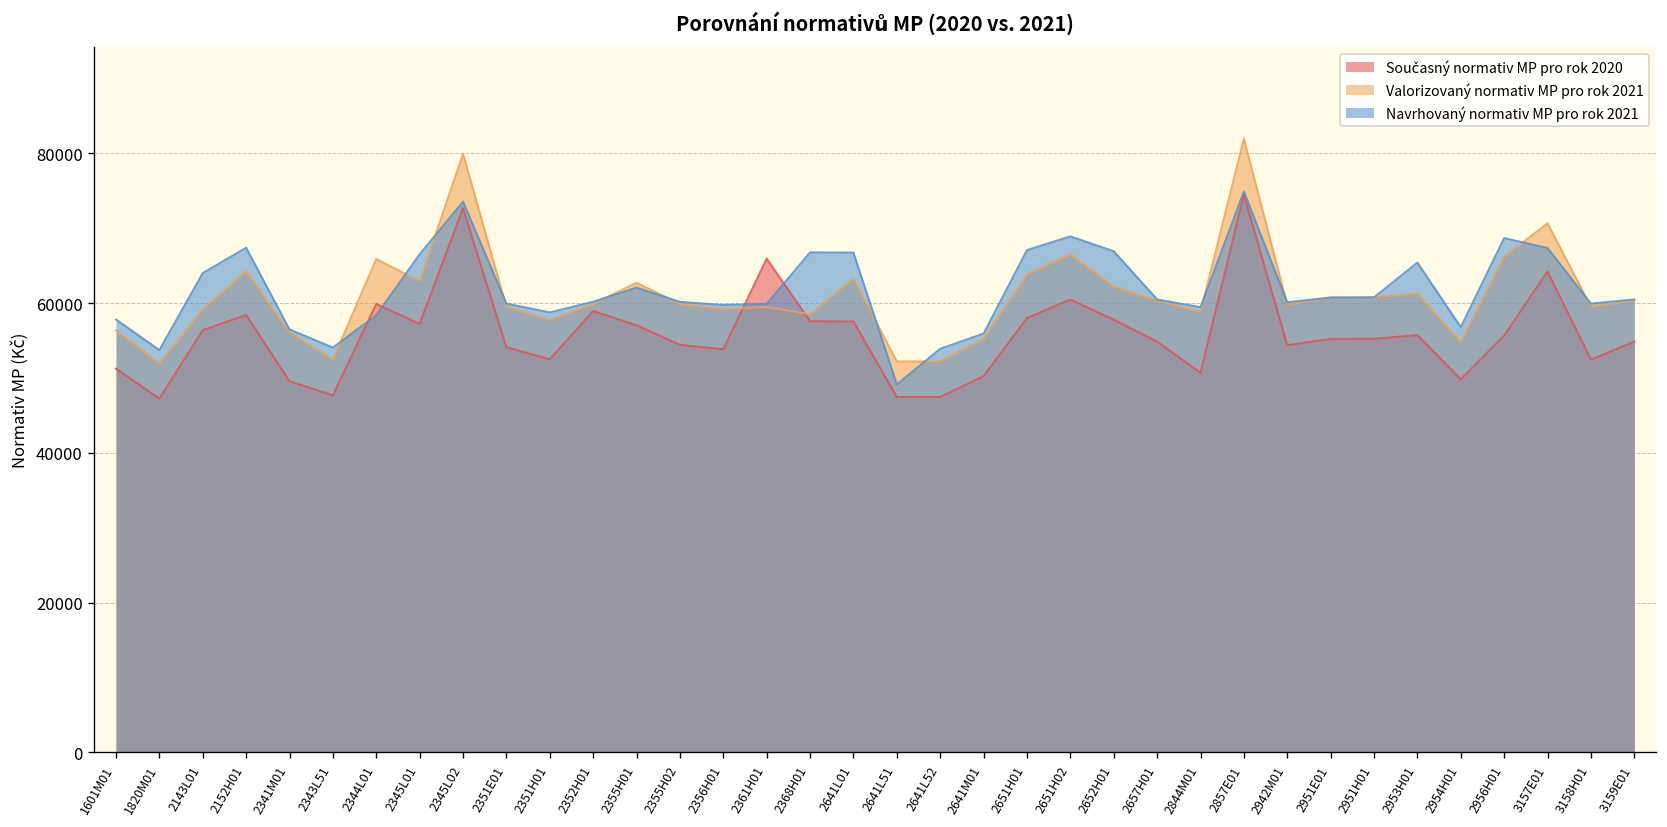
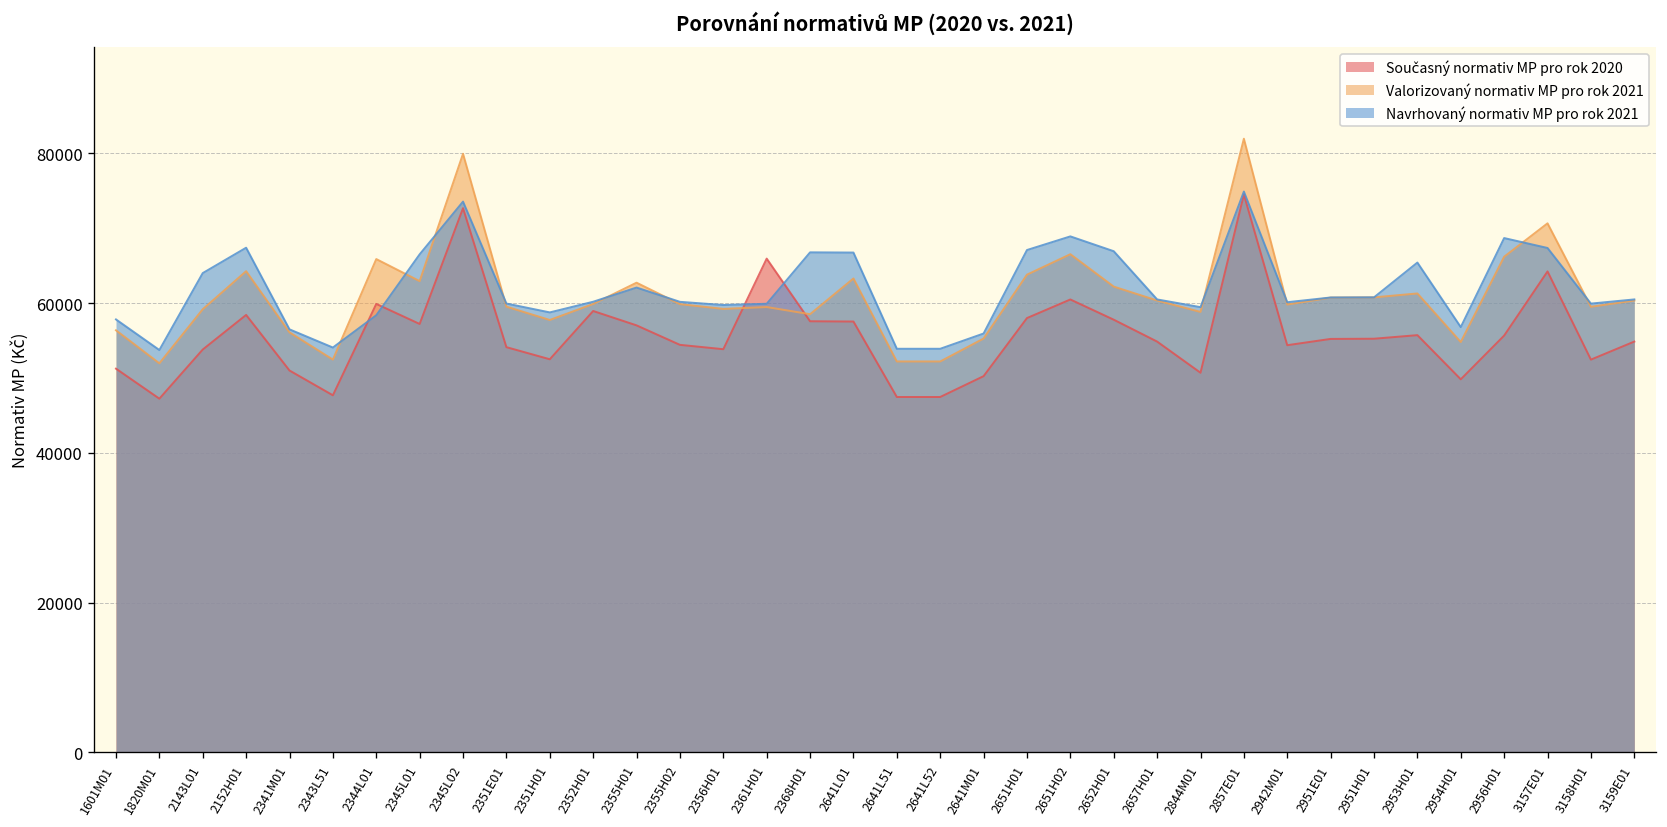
  {
    "Současný normativ MP pro rok 2020": {
      "1601M01": 51000,
      "1820M01": 47000,
-     "2143L01": 56000,
+     "2143L01": 54000,
      "2152H01": 58000,
-     "2341M01": 50000,
+     "2341M01": 51000,
      "2343L51": 48000,
      "2344L01": 60000,
      "2345L01": 57000,
      "2345L02": 73000,
      "2351E01": 54000,
      "2351H01": 52000,
      "2352H01": 59000,
      "2355H01": 57000,
      "2355H02": 54000,
      "2356H01": 54000,
      "2361H01": 66000,
      "2368H01": 58000,
      "2641L01": 58000,
      "2641L51": 47000,
      "2641L52": 47000,
      "2641M01": 50000,
      "2651H01": 58000,
      "2651H02": 60000,
      "2652H01": 58000,
      "2657H01": 55000,
      "2844M01": 51000,
      "2942M01": 54000,
      "2951E01": 55000,
      "2951H01": 55000,
      "2953H01": 56000,
      "2954H01": 50000,
      "2956H01": 56000,
      "3157E01": 64000,
      "3158H01": 52000,
      "3159E01": 55000
    },
    "Valorizovaný normativ MP pro rok 2021": {
      "1601M01": 56000,
      "1820M01": 52000,
      "2143L01": 59000,
      "2152H01": 64000,
      "2343L51": 52000,
      "2344L01": 66000,
      "2345L01": 63000,
      "2345L02": 80000,
      "2351E01": 60000,
      "2351H01": 58000,
      "2355H01": 63000,
      "2356H01": 59000,
      "2361H01": 59000,
      "2368H01": 59000,
      "2641L01": 63000,
      "2641L51": 52000,
      "2641L52": 52000,
      "2641M01": 55000,
      "2651H01": 64000,
      "2651H02": 67000,
      "2652H01": 62000,
      "2844M01": 59000,
      "2857E01": 82000,
      "2953H01": 61000,
      "2954H01": 55000,
      "2956H01": 66000,
      "3157E01": 71000,
      "3158H01": 59000
    },
    "Navrhovaný normativ MP pro rok 2021": {
      "1601M01": 58000,
      "1820M01": 54000,
      "2143L01": 64000,
      "2152H01": 67000,
      "2343L51": 54000,
      "2344L01": 58000,
      "2345L01": 67000,
      "2345L02": 74000,
      "2351E01": 60000,
      "2351H01": 59000,
      "2355H01": 62000,
      "2356H01": 60000,
      "2361H01": 60000,
      "2368H01": 67000,
      "2641L01": 67000,
-     "2641L51": 49000,
+     "2641L51": 54000,
      "2641L52": 54000,
      "2641M01": 56000,
      "2651H01": 67000,
      "2651H02": 69000,
      "2652H01": 67000,
      "2844M01": 59000,
      "2953H01": 65000,
      "2954H01": 57000,
      "2956H01": 69000,
      "3157E01": 67000,
      "3158H01": 60000
    }
  }
